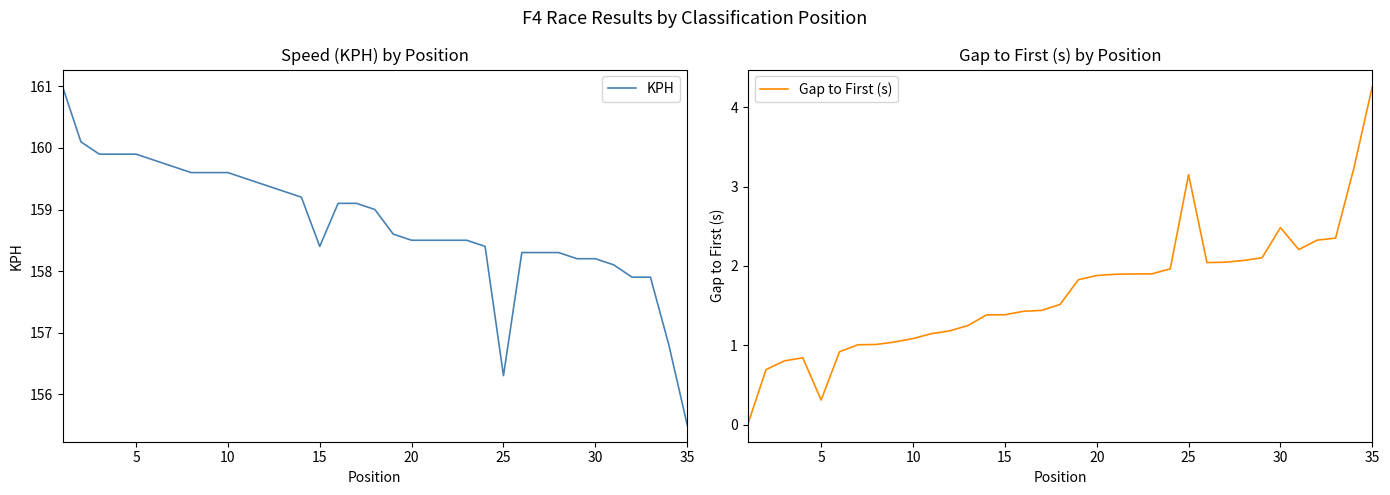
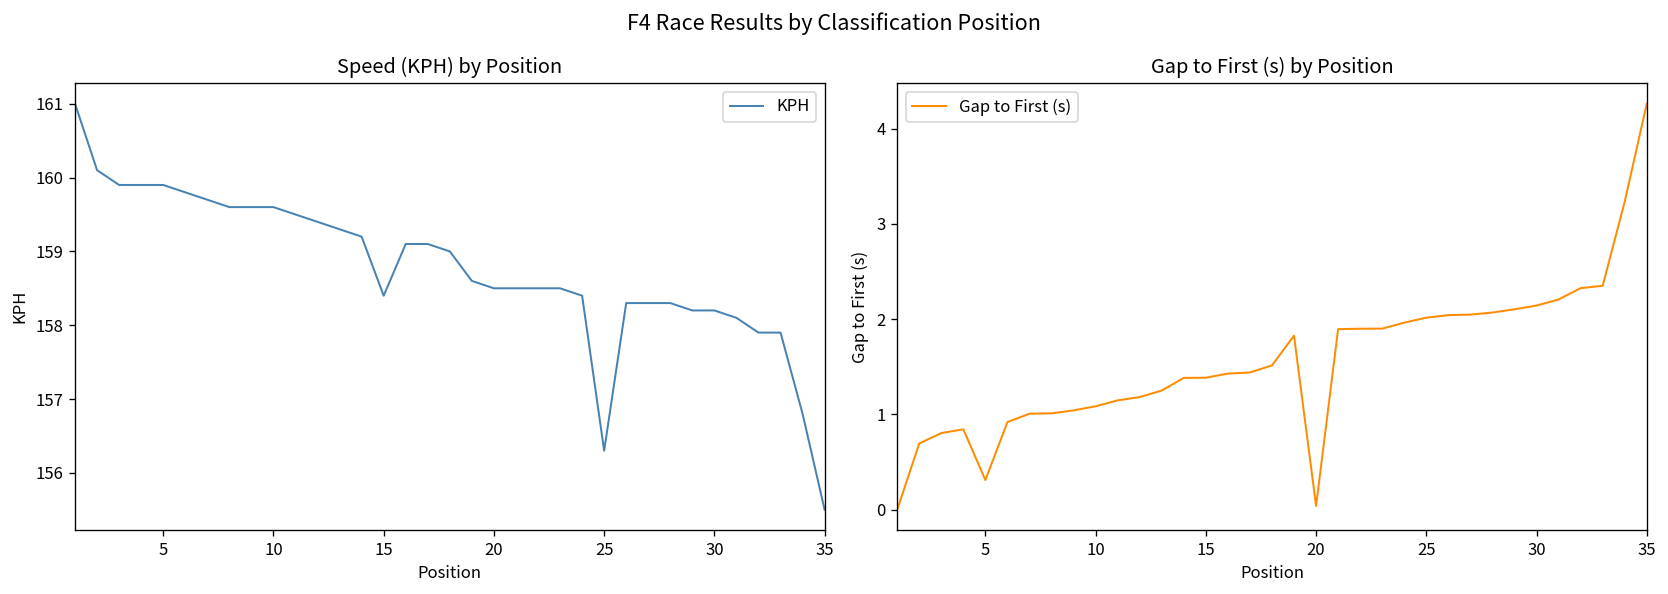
  {
    "Speed (KPH) by Position": {
      "5": 159.9,
      "10": 159.6,
      "15": 158.4,
      "20": 158.5,
      "25": 156.3,
      "30": 158.2,
      "35": 155.5
    },
    "Gap to First (s) by Position": {
      "5": 0.3,
      "10": 1.1,
      "15": 1.4,
-     "20": 1.9,
-     "25": 3.2,
-     "30": 2.5,
+     "20": 0.0,
+     "25": 2.0,
+     "30": 2.1,
      "35": 4.3
    }
  }
